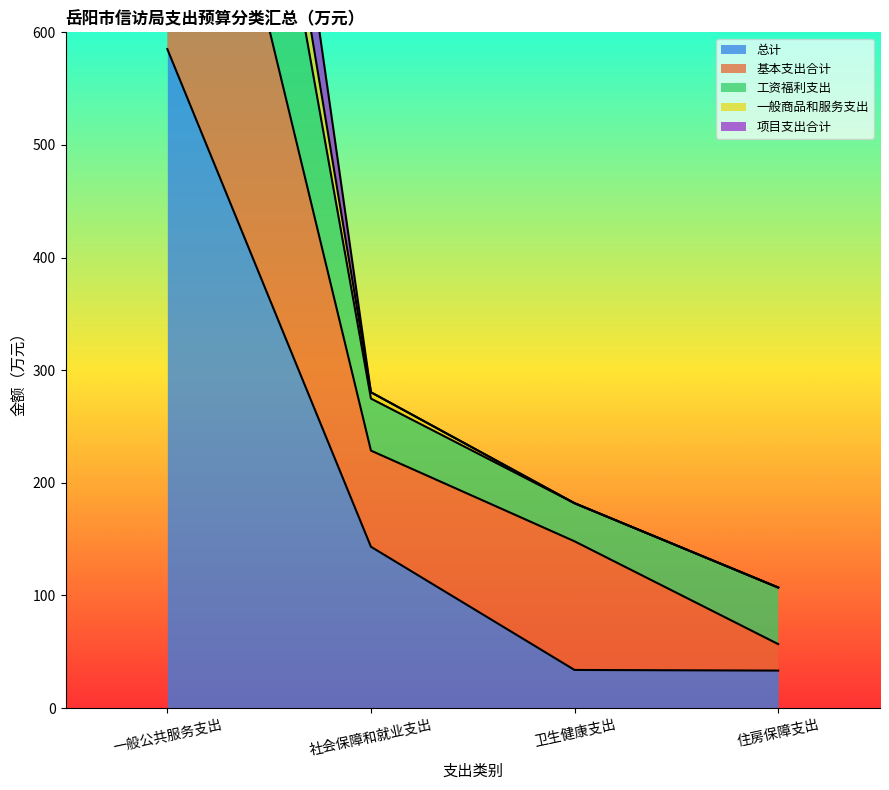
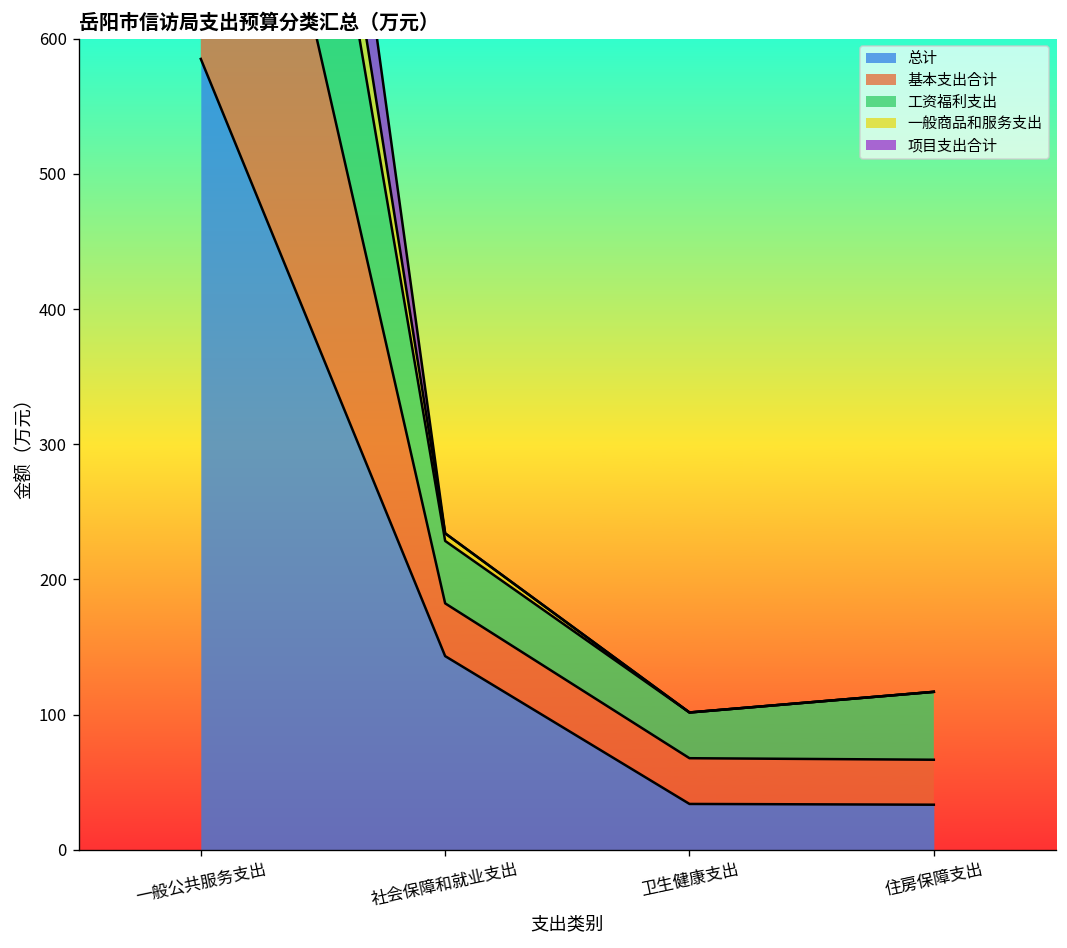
  {
    "总计": {
      "一般公共服务支出": 585,
      "社会保障和就业支出": 143,
      "卫生健康支出": 34,
      "住房保障支出": 33
    },
    "基本支出合计": {
-     "社会保障和就业支出": 85,
-     "卫生健康支出": 114,
-     "住房保障支出": 24
+     "社会保障和就业支出": 39,
+     "卫生健康支出": 34,
+     "住房保障支出": 33
    },
    "工资福利支出": {
      "社会保障和就业支出": 46
    }
  }
